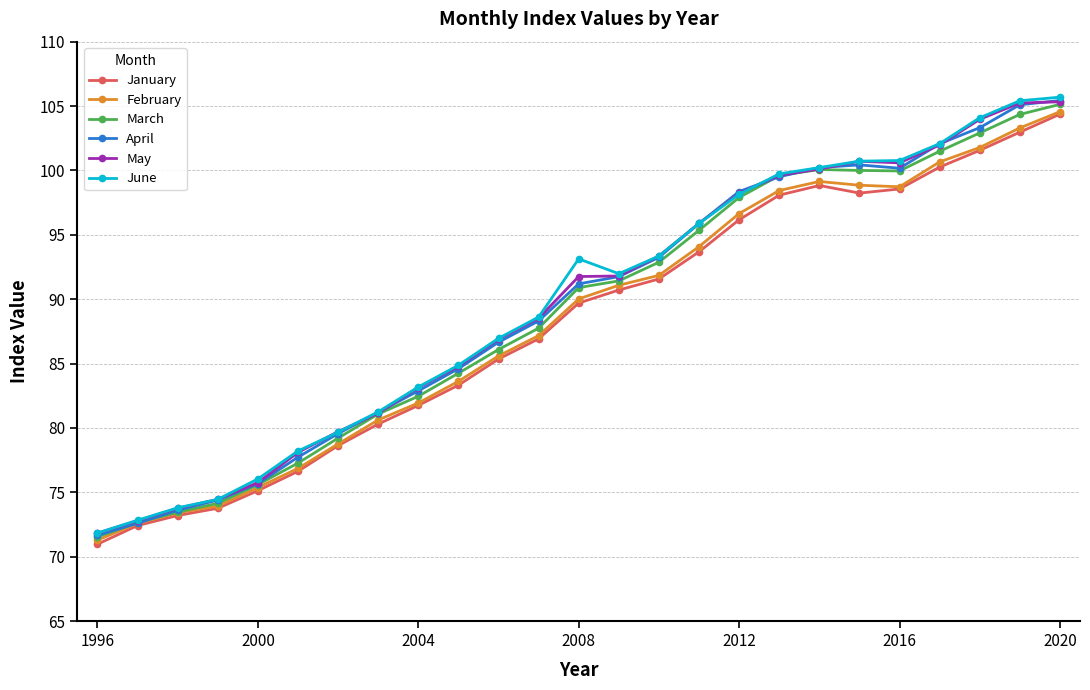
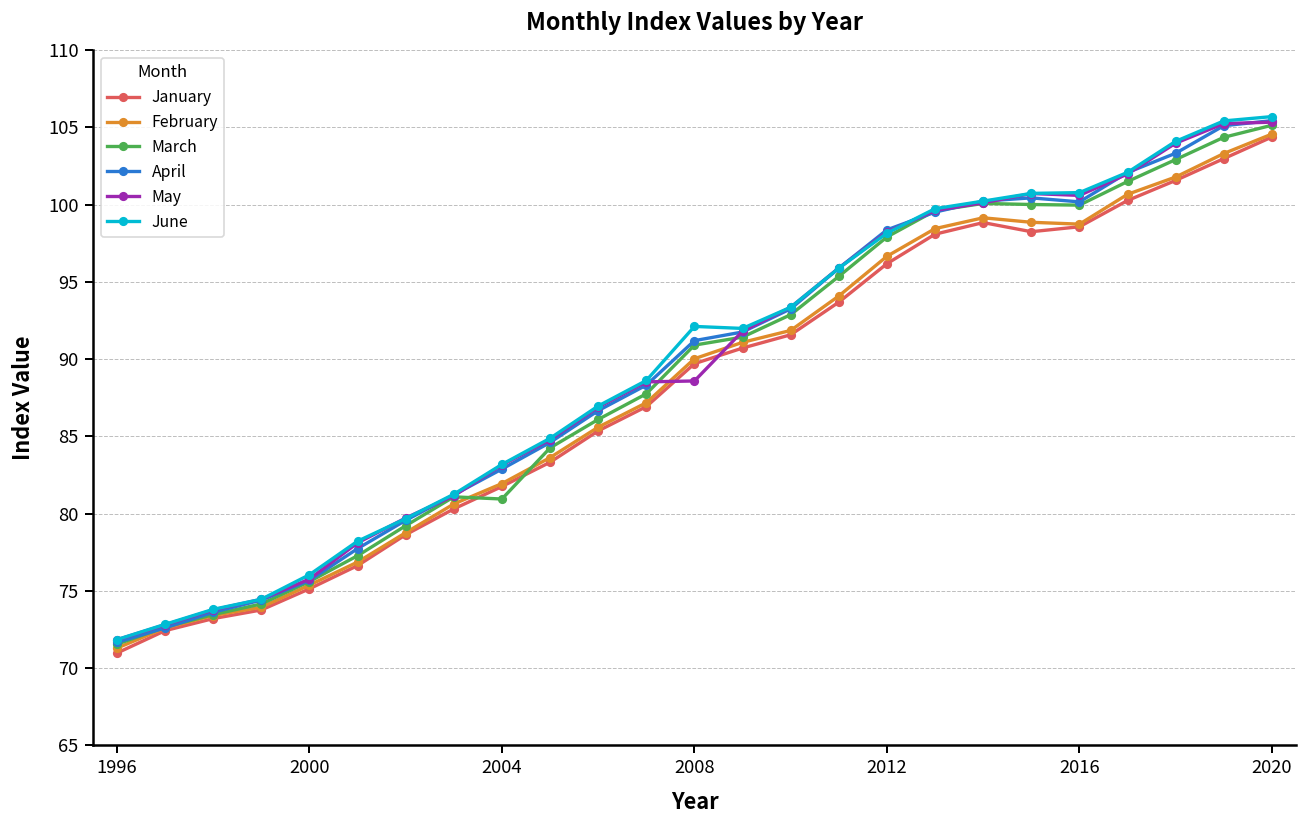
  {
    "January": {
      "1996": 71.0,
      "2000": 75.1,
      "2008": 89.7,
      "2012": 96.2
    },
    "February": {
      "1996": 71.3,
      "2000": 75.4,
      "2008": 90.0,
      "2012": 96.7
    },
    "March": {
-     "2004": 82.5,
+     "2004": 80.9,
      "2008": 90.9,
      "2012": 97.9,
      "2016": 100.0,
      "2020": 105.1
    },
    "April": {
      "2004": 82.9,
      "2008": 91.2,
      "2016": 100.2
    },
    "May": {
-     "2008": 91.8
+     "2008": 88.6
    },
    "June": {
      "2000": 76.0,
-     "2008": 93.1,
+     "2008": 92.1,
      "2020": 105.7
    }
  }
